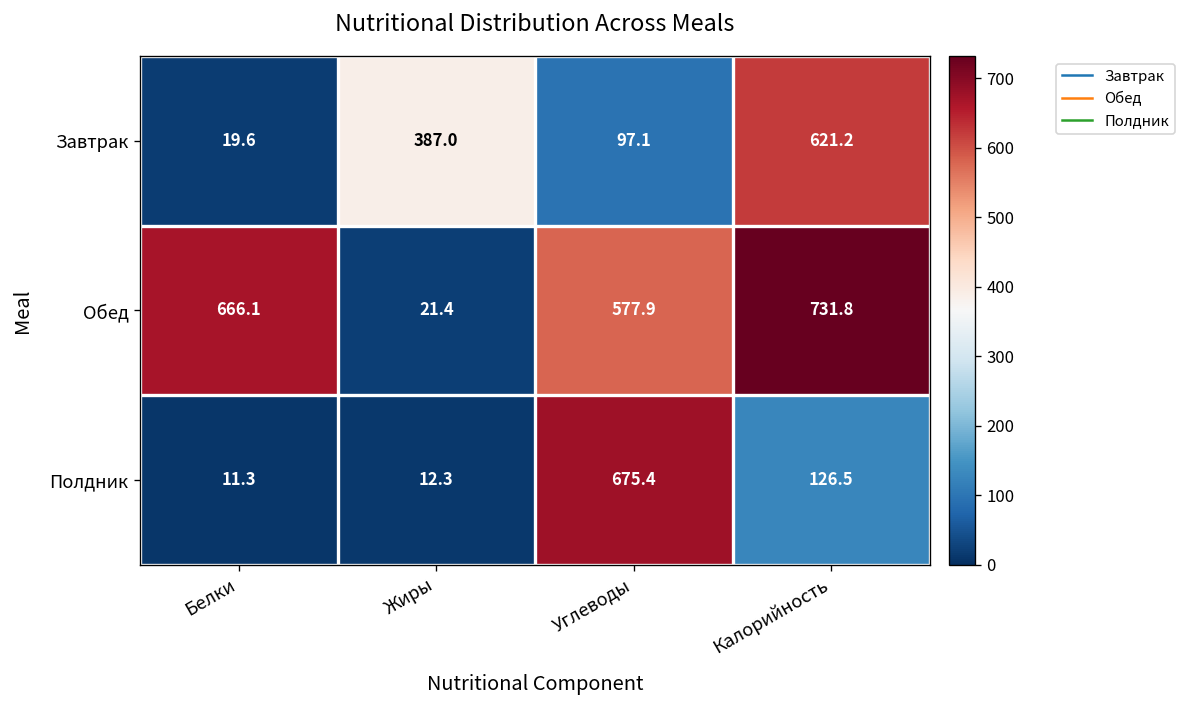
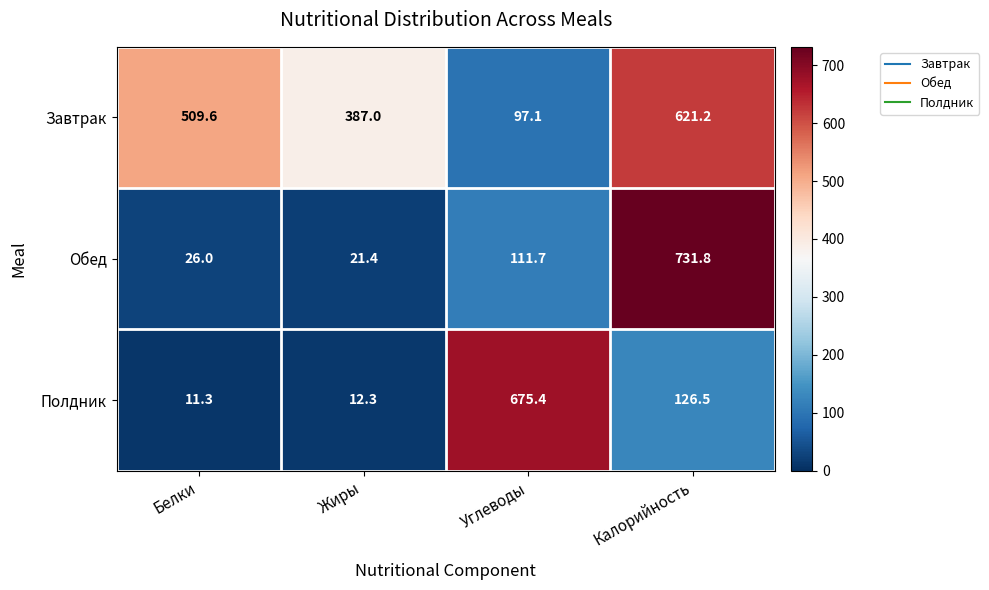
  {
    "Завтрак": {
-     "Белки": 19.6,
+     "Белки": 509.6,
      "Жиры": 387.0,
      "Углеводы": 97.1,
      "Калорийность": 621.2
    },
    "Обед": {
-     "Белки": 666.1,
+     "Белки": 26.0,
      "Жиры": 21.4,
-     "Углеводы": 577.9,
+     "Углеводы": 111.7,
      "Калорийность": 731.8
    },
    "Полдник": {
      "Белки": 11.3,
      "Жиры": 12.3,
      "Углеводы": 675.4,
      "Калорийность": 126.5
    }
  }
